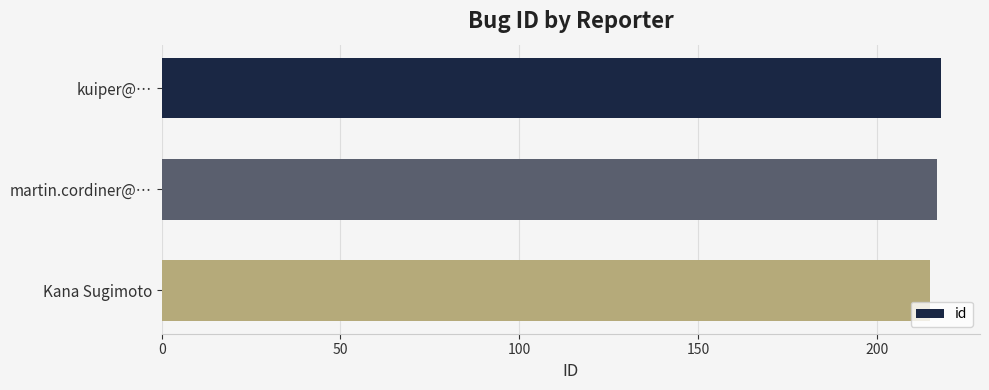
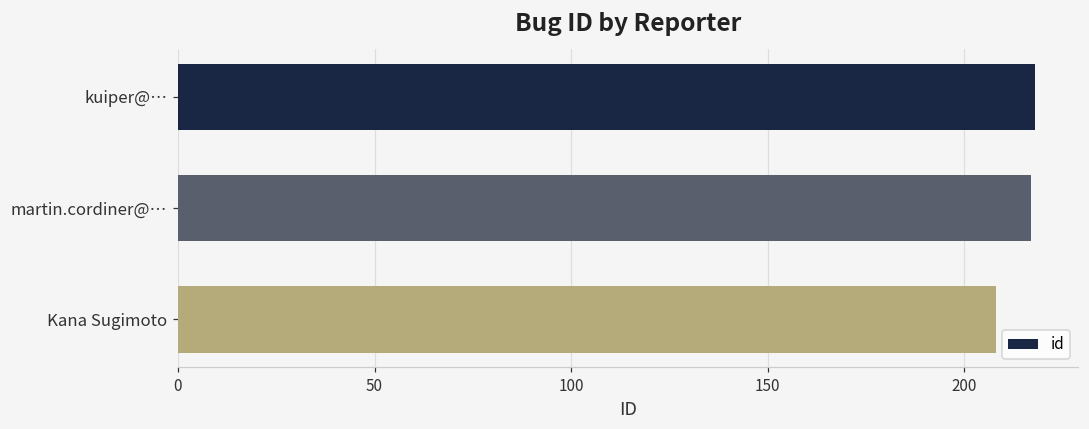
  {
    "kuiper@…": 218,
    "martin.cordiner@…": 217,
-   "Kana Sugimoto": 215
+   "Kana Sugimoto": 208
  }
